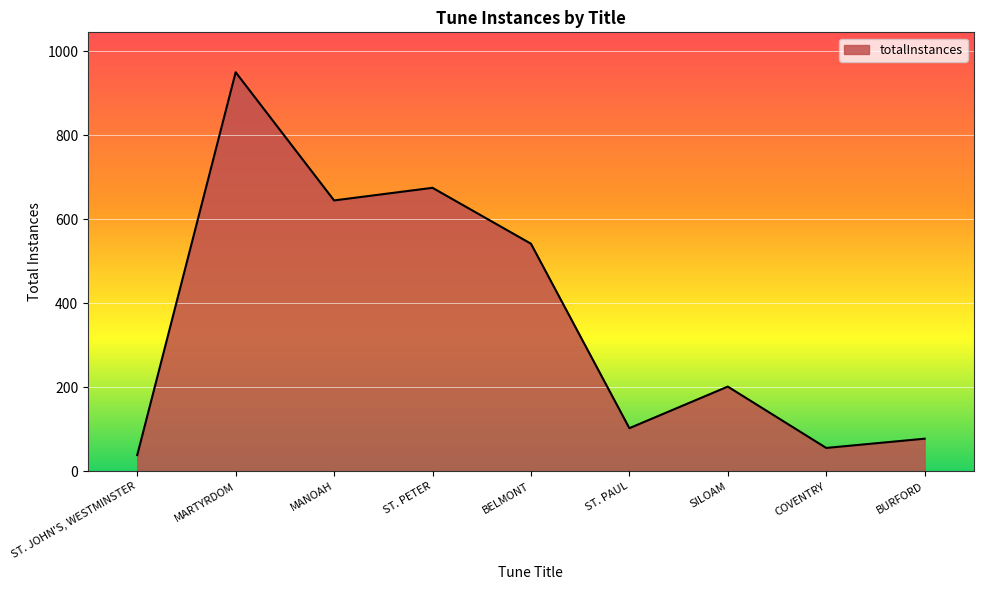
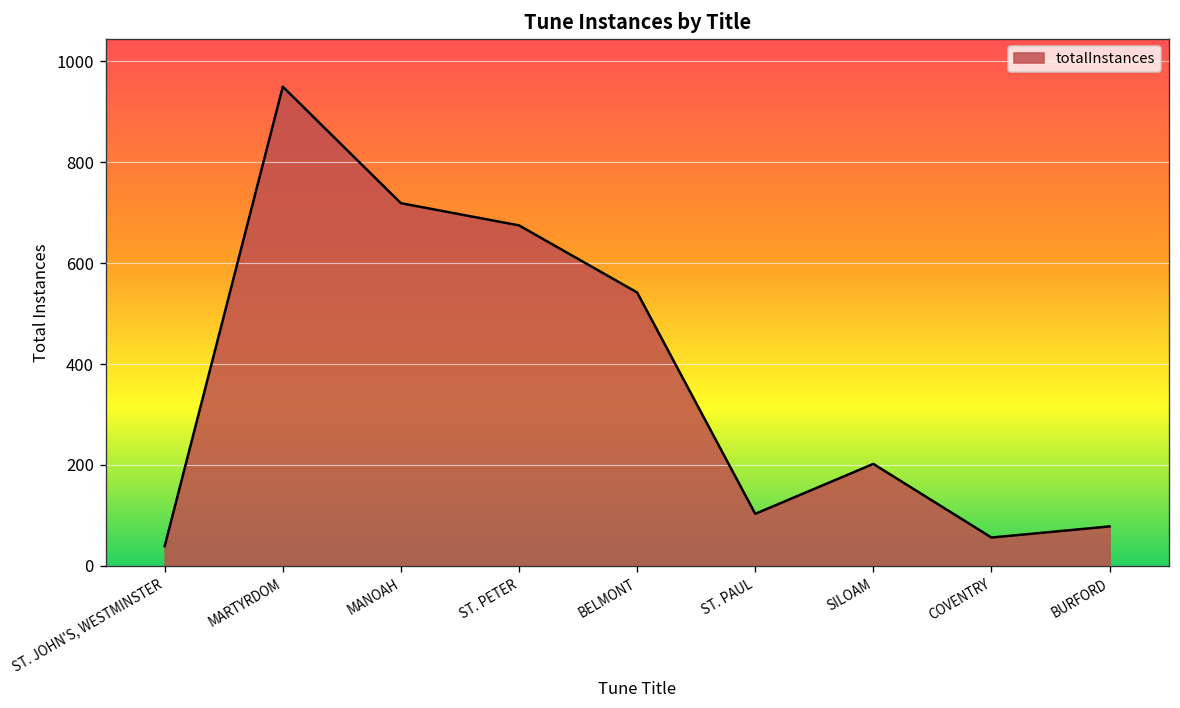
  {
    "ST. JOHN'S, WESTMINSTER": 40,
    "MARTYRDOM": 950,
-   "MANOAH": 650,
+   "MANOAH": 720,
    "ST. PETER": 680,
    "BELMONT": 540,
    "ST. PAUL": 100,
    "SILOAM": 200,
    "COVENTRY": 60,
    "BURFORD": 80
  }
